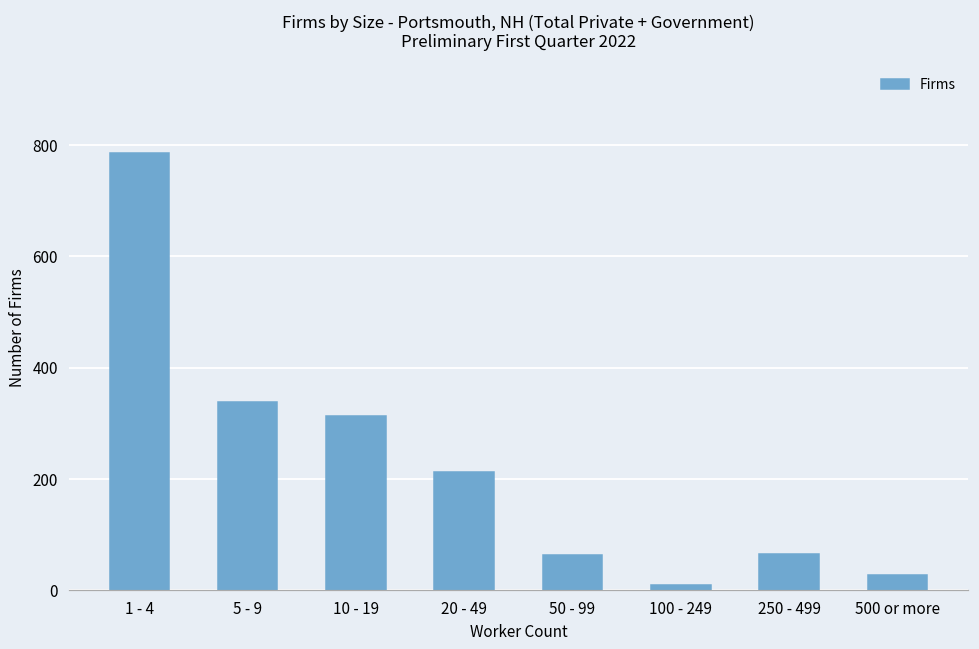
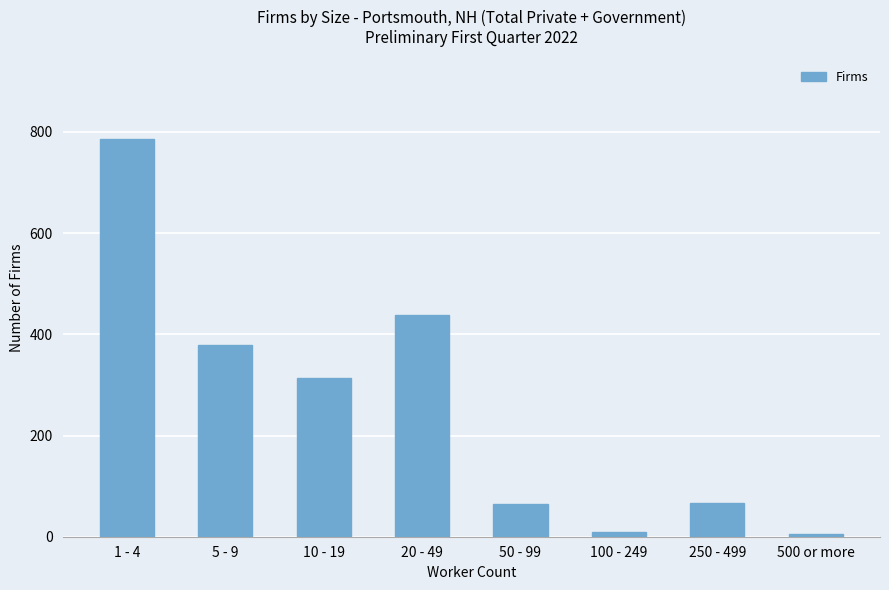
  {
    "1 - 4": 790,
-   "5 - 9": 340,
+   "5 - 9": 380,
    "10 - 19": 310,
-   "20 - 49": 210,
+   "20 - 49": 440,
    "50 - 99": 60,
    "100 - 249": 10,
    "250 - 499": 70,
-   "500 or more": 30
+   "500 or more": 10
  }
